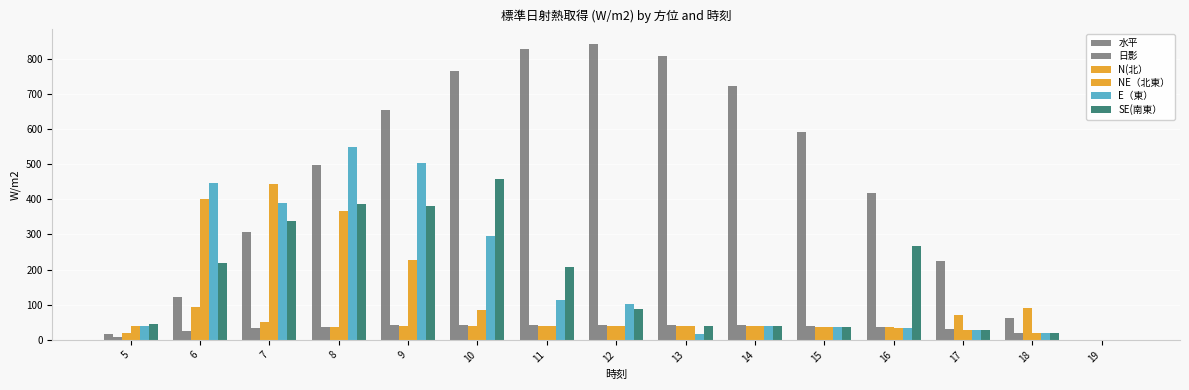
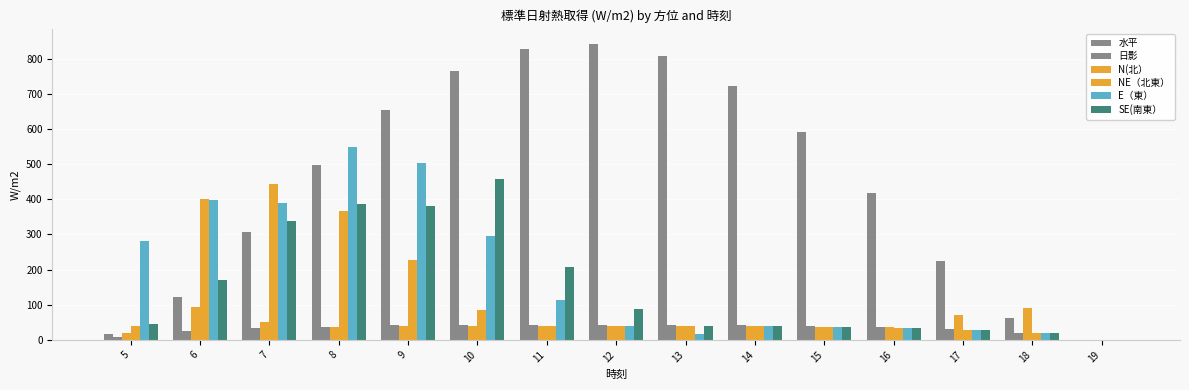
  {
    "E（東）": {
-     "5": 40,
-     "6": 450,
+     "5": 280,
+     "6": 400,
      "7": 390,
      "8": 550,
      "9": 500,
      "10": 300,
      "11": 110,
-     "12": 100,
+     "12": 40,
      "13": 20,
      "14": 40,
      "15": 40,
      "16": 30,
      "17": 30,
      "18": 20,
      "19": 0
    },
    "SE(南東）": {
      "5": 40,
-     "6": 220,
+     "6": 170,
      "7": 340,
      "8": 390,
      "9": 380,
      "10": 460,
      "11": 210,
      "12": 90,
      "13": 40,
      "14": 40,
      "15": 40,
-     "16": 270,
+     "16": 30,
      "17": 30,
      "18": 20,
      "19": 0
    }
  }
